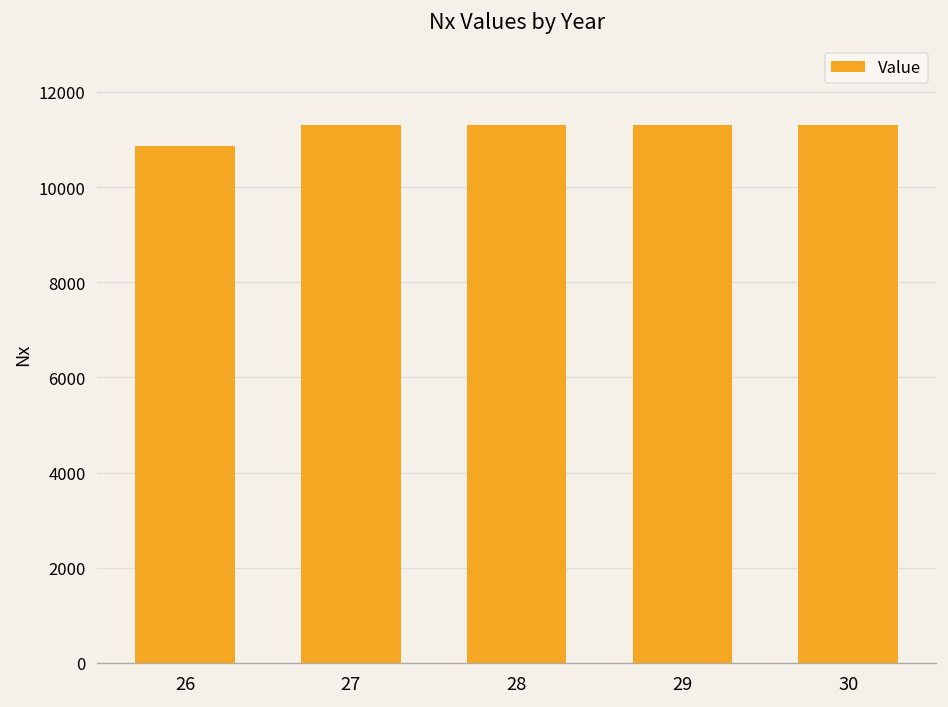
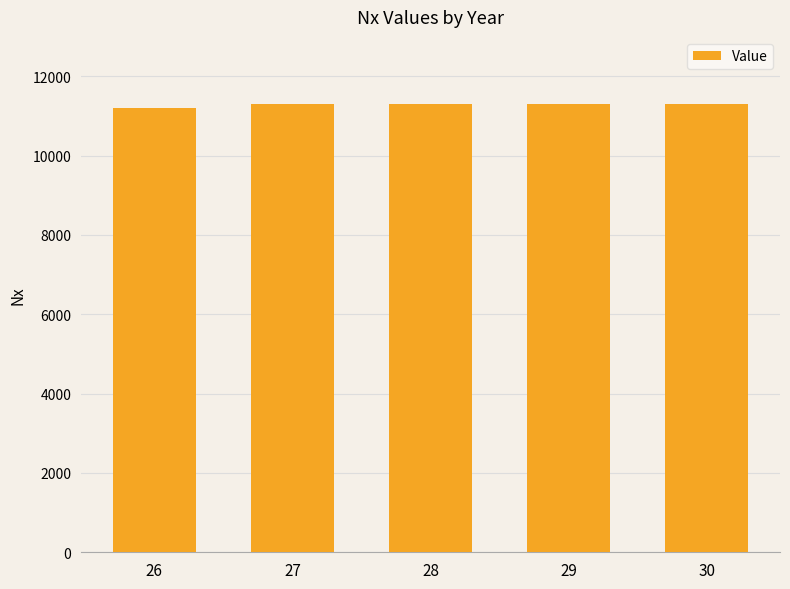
  {
-   "26": 10900,
+   "26": 11200,
    "27": 11300,
    "28": 11300,
    "29": 11300,
    "30": 11300
  }
